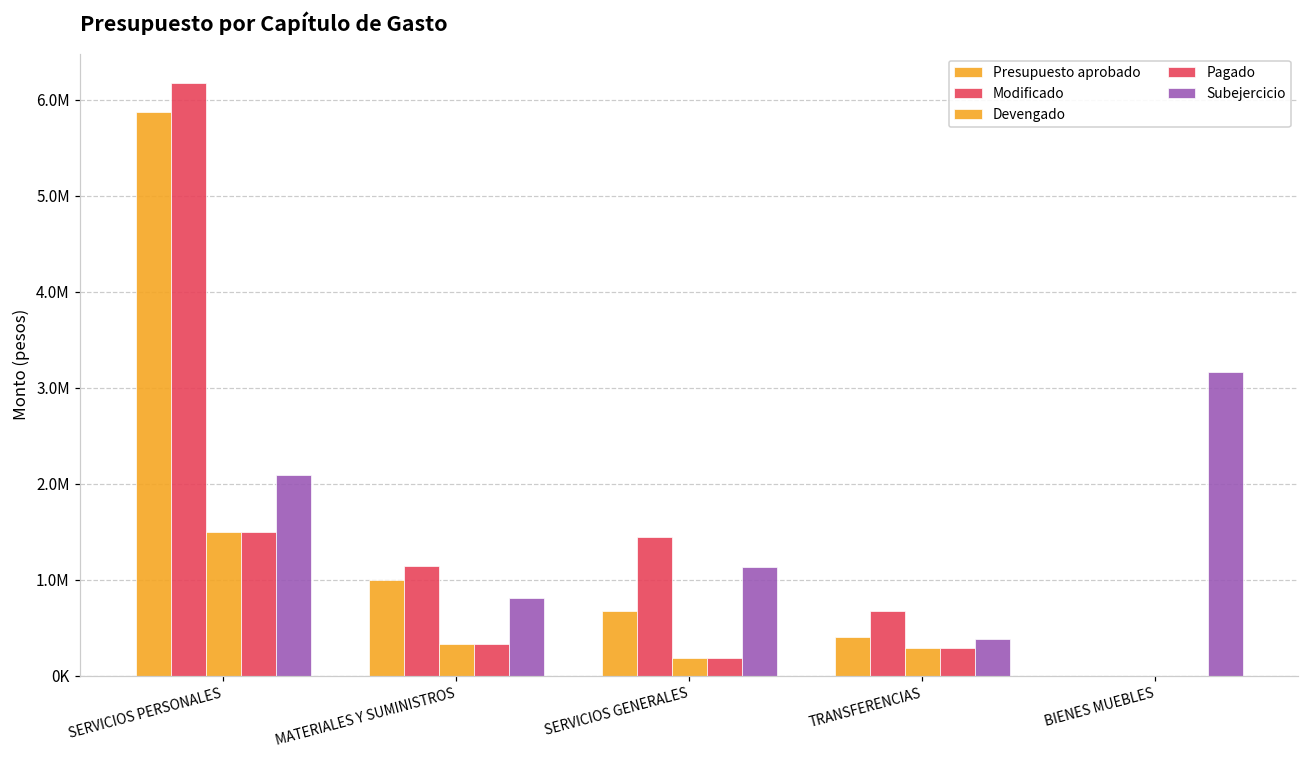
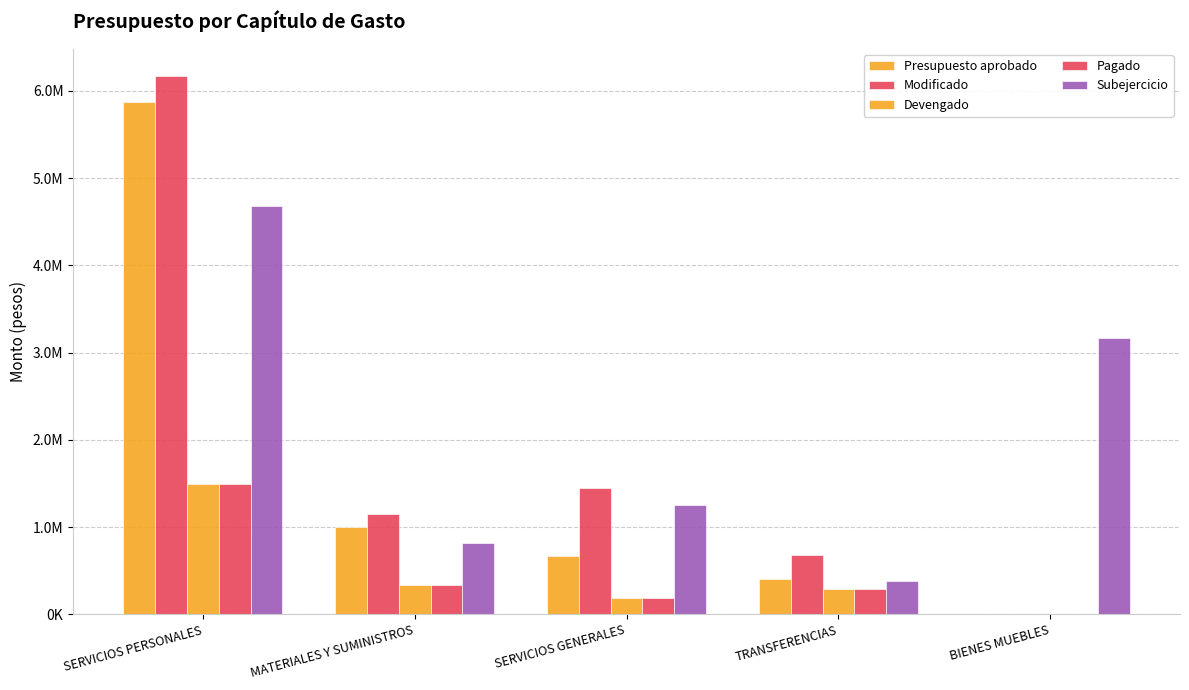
  {
    "Subejercicio": {
-     "SERVICIOS PERSONALES": 2100000,
+     "SERVICIOS PERSONALES": 4700000,
      "MATERIALES Y SUMINISTROS": 800000,
-     "SERVICIOS GENERALES": 1100000,
+     "SERVICIOS GENERALES": 1300000,
      "TRANSFERENCIAS": 400000,
      "BIENES MUEBLES": 3200000
    }
  }
